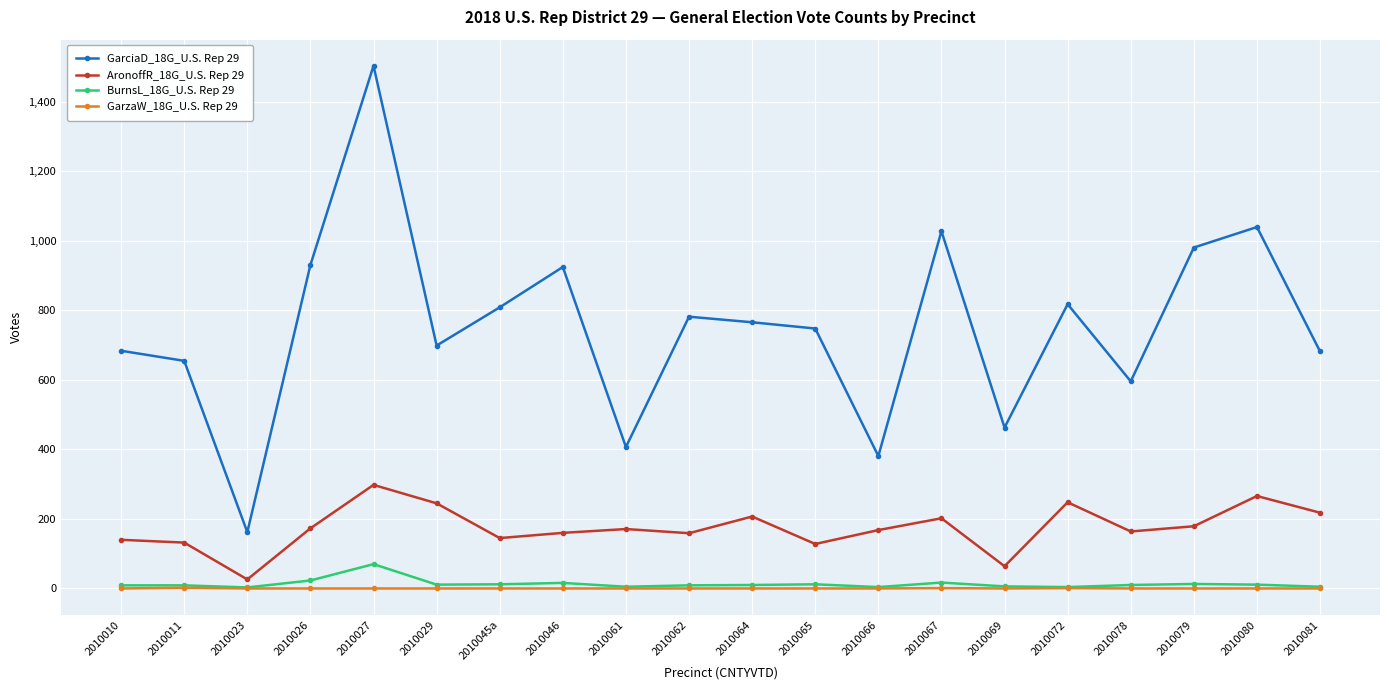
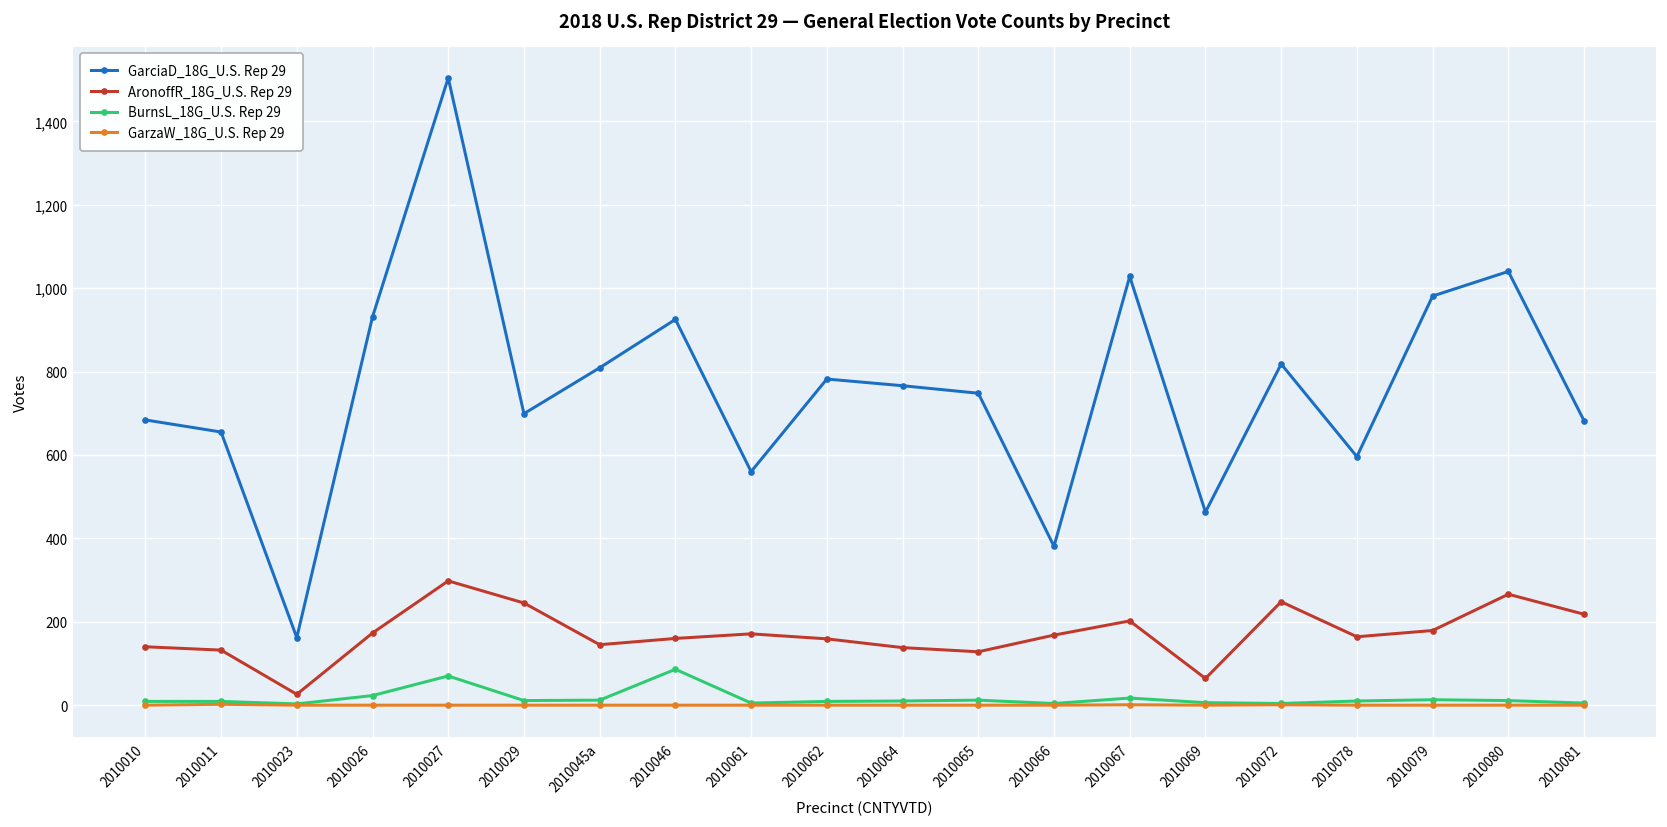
  {
    "GarciaD_18G_U.S. Rep 29": {
      "2010010": "680",
      "2010011": "660",
      "2010023": "160",
      "2010026": "930",
      "2010027": "1,500",
      "2010029": "700",
      "2010045a": "810",
      "2010046": "930",
-     "2010061": "410",
+     "2010061": "560",
      "2010062": "780",
      "2010064": "770",
      "2010065": "750",
      "2010066": "380",
      "2010067": "1,030",
      "2010069": "460",
      "2010072": "820",
      "2010078": "600",
      "2010079": "980",
      "2010080": "1,040",
      "2010081": "680"
    },
    "AronoffR_18G_U.S. Rep 29": {
      "2010010": "140",
      "2010011": "130",
      "2010023": "30",
      "2010026": "170",
      "2010027": "300",
      "2010029": "250",
      "2010045a": "150",
      "2010046": "160",
      "2010061": "170",
      "2010062": "160",
-     "2010064": "210",
+     "2010064": "140",
      "2010065": "130",
      "2010066": "170",
      "2010067": "200",
      "2010069": "60",
      "2010072": "250",
      "2010078": "160",
      "2010079": "180",
      "2010080": "270",
      "2010081": "220"
    },
    "BurnsL_18G_U.S. Rep 29": {
      "2010010": "10",
      "2010026": "20",
      "2010027": "70",
      "2010029": "10",
      "2010045a": "10",
-     "2010046": "20",
+     "2010046": "90",
      "2010062": "10",
      "2010064": "10",
      "2010065": "10",
      "2010067": "20",
      "2010078": "10",
      "2010079": "10",
      "2010080": "10"
    },
    "GarzaW_18G_U.S. Rep 29": {
      "2010010": "0",
      "2010026": "0",
      "2010027": "0",
      "2010029": "0",
      "2010045a": "0",
      "2010046": "0",
      "2010062": "0",
      "2010064": "0",
      "2010065": "0",
      "2010067": "0",
      "2010078": "0",
      "2010079": "0",
      "2010080": "0"
    }
  }
